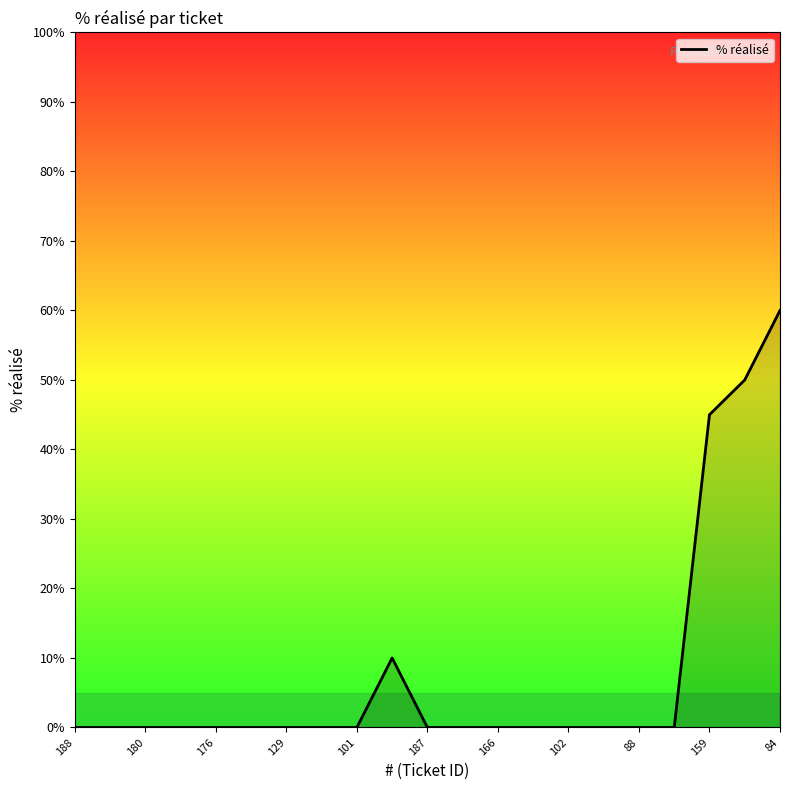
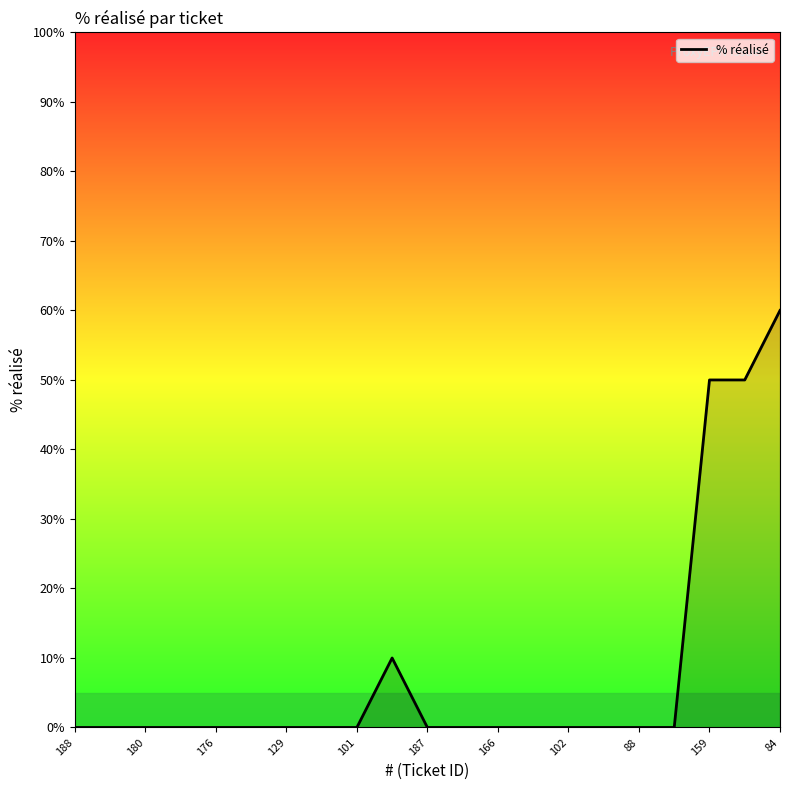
  {
-   "159": "45%",
+   "159": "50%",
    "84": "60%"
  }
